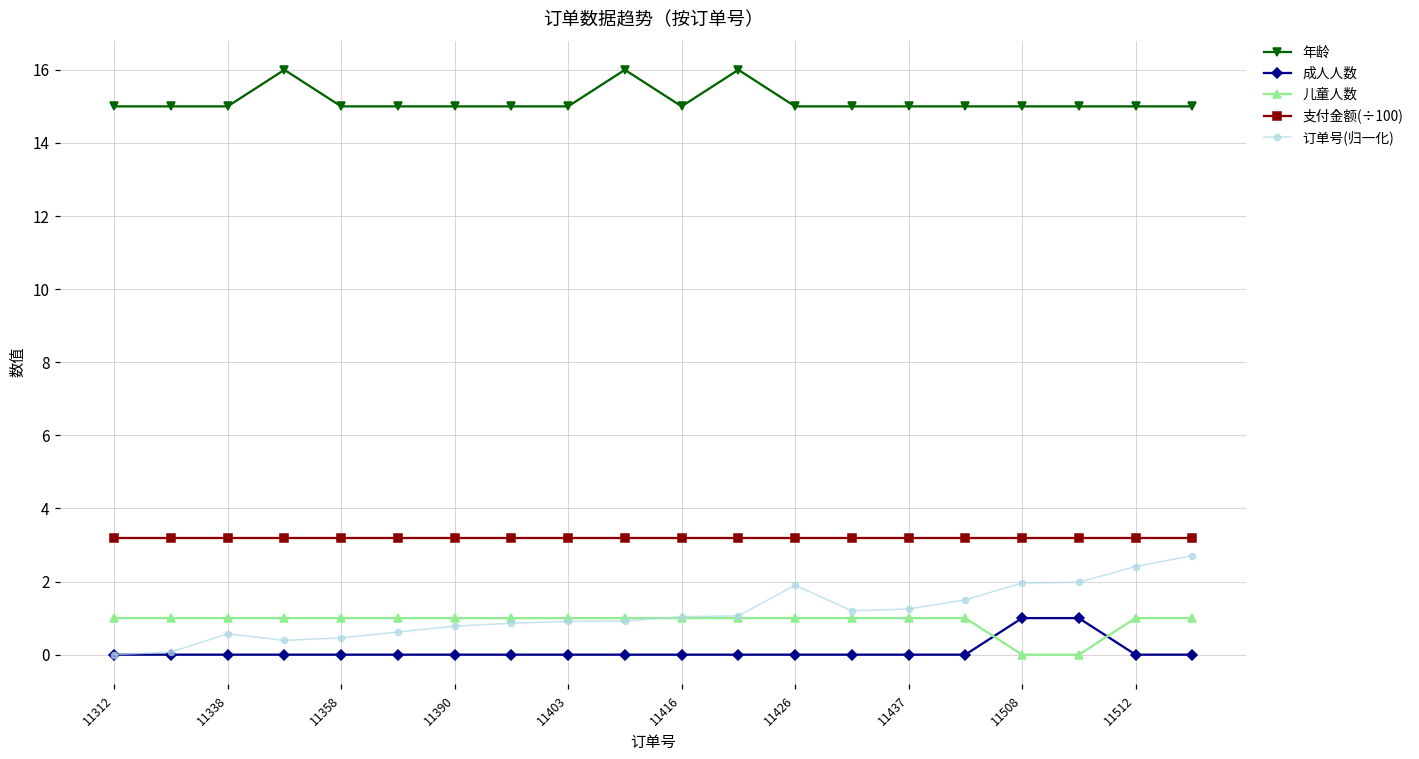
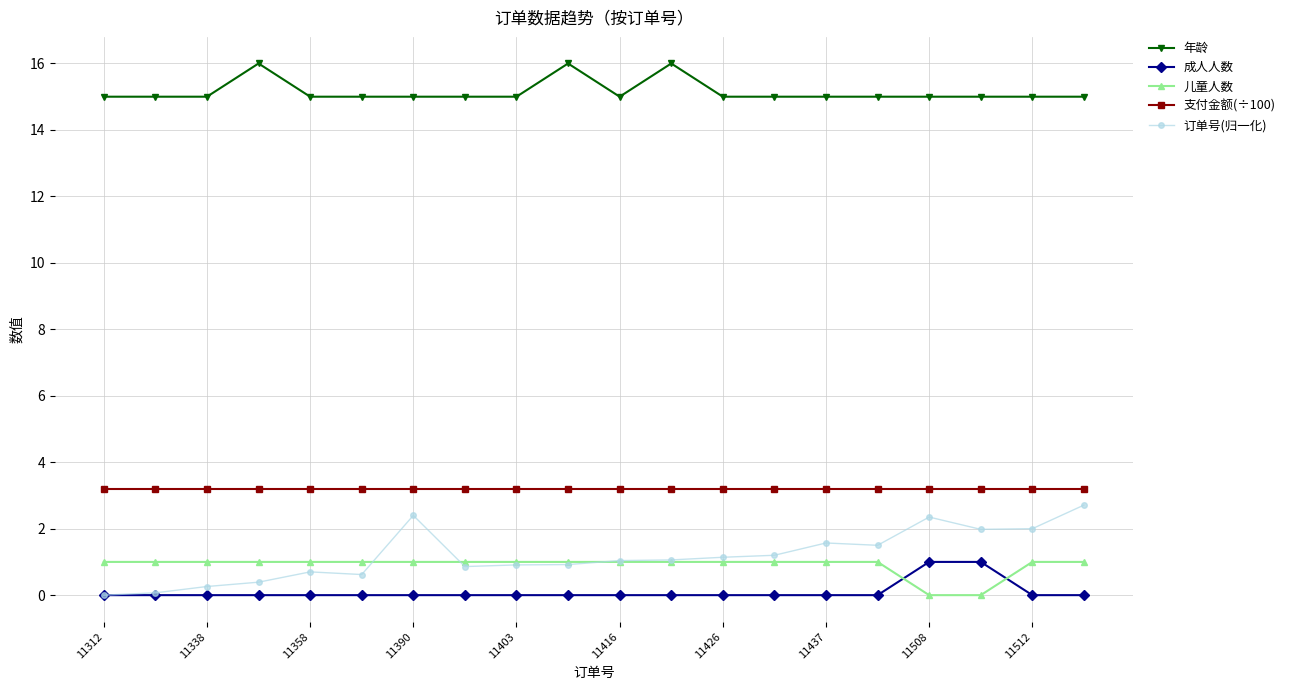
  {
    "年龄": {
      "11312": 15.0,
      "11338": 15.0,
      "11358": 15.0,
      "11390": 15.0,
      "11403": 15.0,
      "11416": 15.0,
      "11426": 15.0,
      "11437": 15.0,
      "11508": 15.0,
      "11512": 15.0
    },
    "成人人数": {
      "11338": 0.0,
      "11358": 0.0,
      "11390": 0.0,
      "11403": 0.0,
      "11416": 0.0,
      "11426": 0.0,
      "11437": 0.0,
      "11508": 1.0,
      "11512": 0.0
    },
    "儿童人数": {
      "11312": 1.0,
      "11338": 1.0,
      "11358": 1.0,
      "11390": 1.0,
      "11403": 1.0,
      "11426": 1.0,
      "11437": 1.0,
      "11508": 0.0,
      "11512": 1.0
    },
    "支付金额(÷100)": {
      "11312": 3.2,
      "11338": 3.2,
      "11358": 3.2,
      "11390": 3.2,
      "11403": 3.2,
      "11416": 3.2,
      "11426": 3.2,
      "11437": 3.2,
      "11508": 3.2,
      "11512": 3.2
    },
    "订单号(归一化)": {
-     "11338": 0.6,
-     "11358": 0.5,
-     "11390": 0.8,
+     "11338": 0.3,
+     "11358": 0.7,
+     "11390": 2.4,
      "11403": 0.9,
-     "11426": 1.9,
-     "11437": 1.3,
-     "11508": 2.0,
-     "11512": 2.4
+     "11426": 1.1,
+     "11437": 1.6,
+     "11508": 2.4,
+     "11512": 2.0
    }
  }
